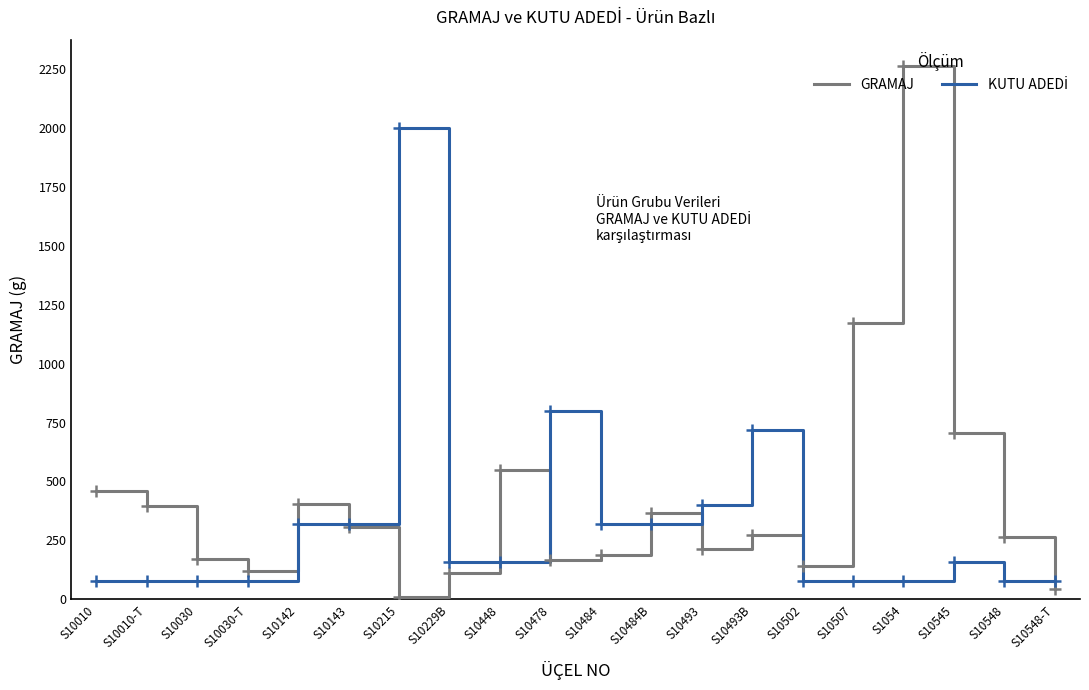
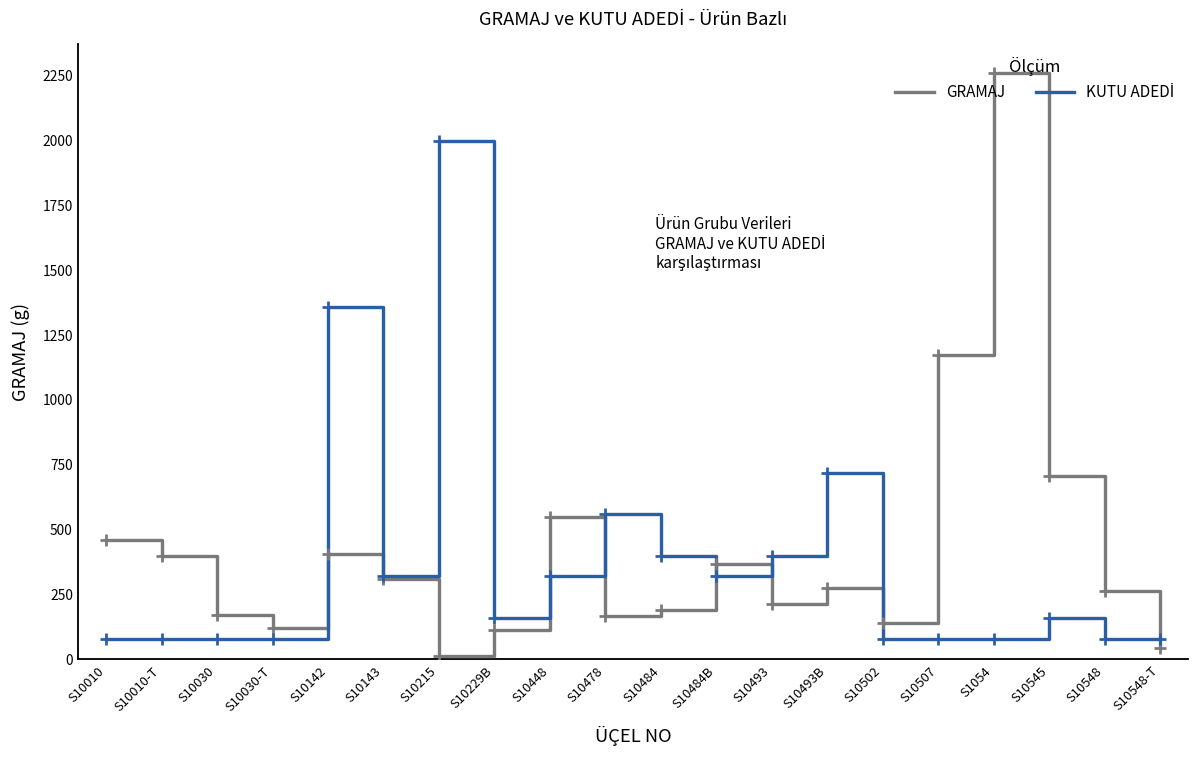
  {
    "GRAMAJ": {
      "S10010": 460,
      "S10010-T": 400,
      "S10030": 170,
      "S10030-T": 120,
      "S10142": 410,
      "S10143": 310,
      "S10215": 10,
      "S10229B": 110,
      "S10448": 550,
      "S10478": 170,
      "S10484": 190,
      "S10484B": 370,
      "S10493": 220,
      "S10493B": 280,
      "S10502": 140,
      "S10507": 1170,
      "S1054": 2260,
      "S10545": 710,
      "S10548": 260,
      "S10548-T": 40
    },
    "KUTU ADEDİ": {
      "S10010": 80,
      "S10010-T": 80,
      "S10030": 80,
      "S10030-T": 80,
-     "S10142": 320,
+     "S10142": 1360,
      "S10143": 320,
      "S10215": 2000,
      "S10229B": 160,
-     "S10448": 160,
-     "S10478": 800,
-     "S10484": 320,
+     "S10448": 320,
+     "S10478": 560,
+     "S10484": 400,
      "S10484B": 320,
      "S10493": 400,
      "S10493B": 720,
      "S10502": 80,
      "S10507": 80,
      "S1054": 80,
      "S10545": 160,
      "S10548": 80,
      "S10548-T": 80
    }
  }
